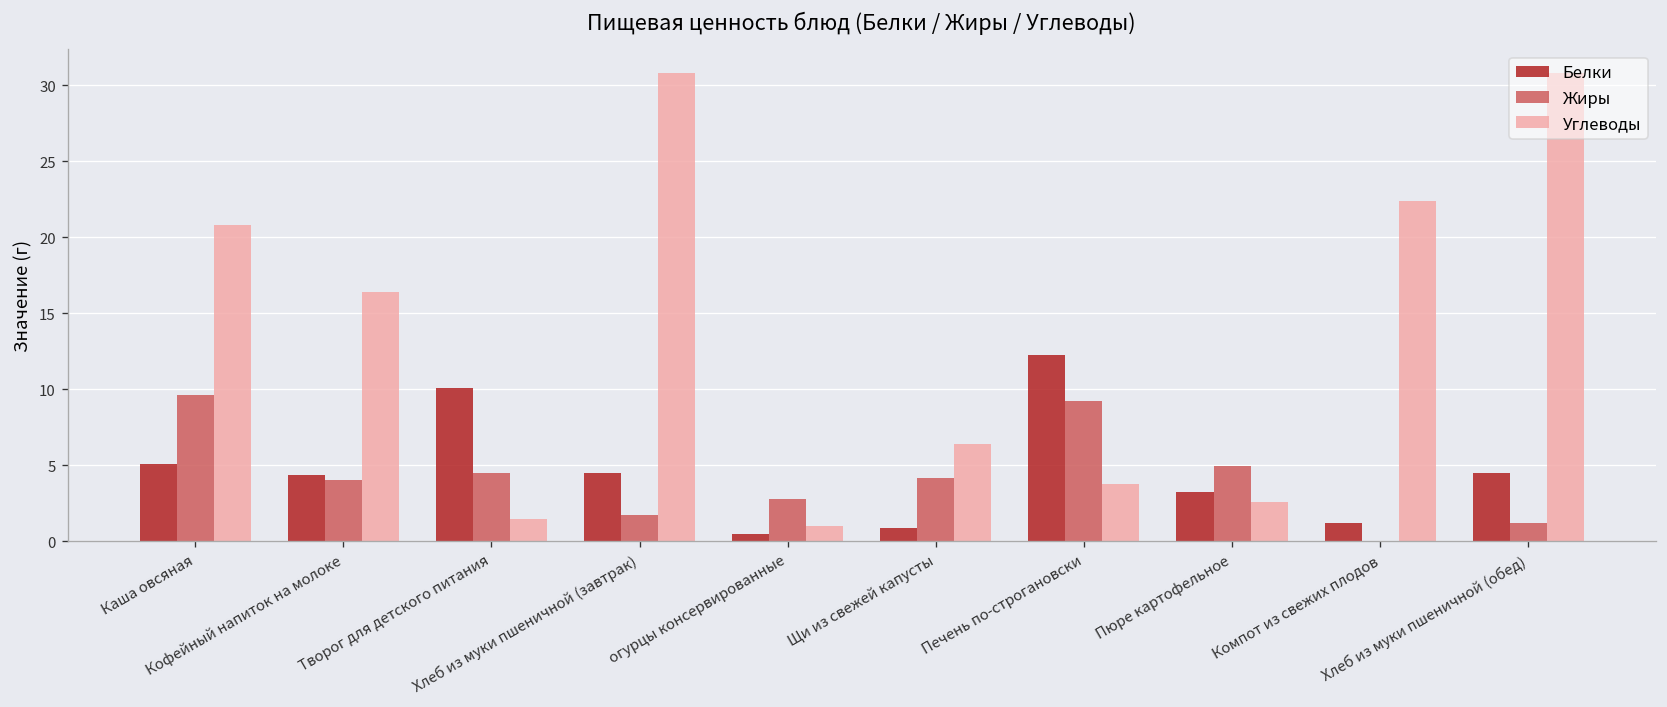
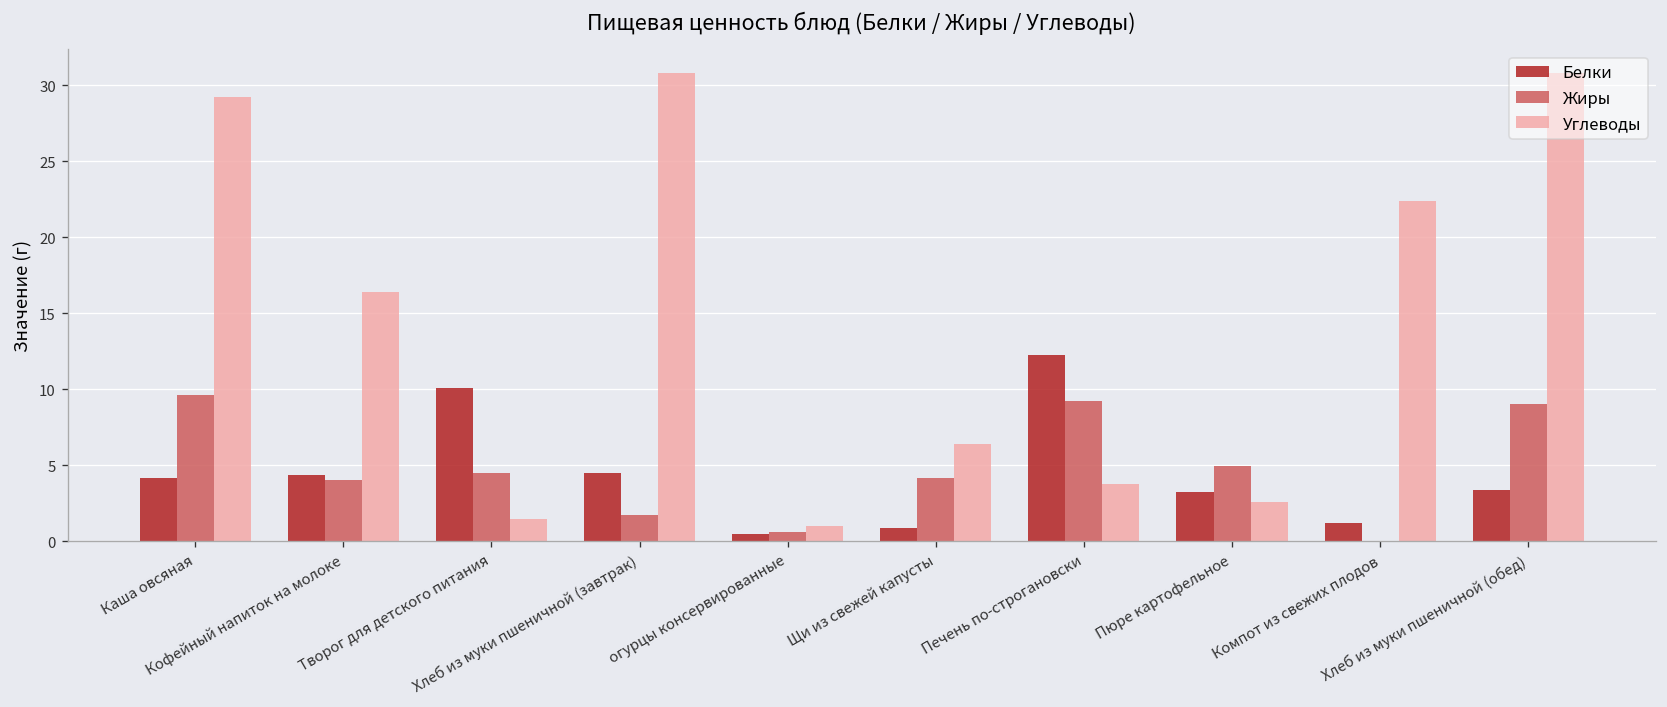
  {
    "Белки": {
-     "Каша овсяная": 5.1,
+     "Каша овсяная": 4.2,
      "Кофейный напиток на молоке": 4.4,
      "Творог для детского питания": 10.1,
      "Хлеб из муки пшеничной (завтрак)": 4.5,
      "огурцы консервированные": 0.5,
      "Щи из свежей капусты": 0.9,
      "Печень по-строгановски": 12.3,
      "Пюре картофельное": 3.3,
      "Компот из свежих плодов": 1.2,
-     "Хлеб из муки пшеничной (обед)": 4.5
+     "Хлеб из муки пшеничной (обед)": 3.4
    },
    "Жиры": {
      "Каша овсяная": 9.6,
      "Кофейный напиток на молоке": 4.0,
      "Творог для детского питания": 4.5,
      "Хлеб из муки пшеничной (завтрак)": 1.7,
-     "огурцы консервированные": 2.8,
+     "огурцы консервированные": 0.6,
      "Щи из свежей капусты": 4.2,
      "Печень по-строгановски": 9.3,
      "Пюре картофельное": 5.0,
-     "Хлеб из муки пшеничной (обед)": 1.2
+     "Хлеб из муки пшеничной (обед)": 9.0
    },
    "Углеводы": {
-     "Каша овсяная": 20.8,
+     "Каша овсяная": 29.3,
      "Кофейный напиток на молоке": 16.4,
      "Творог для детского питания": 1.5,
      "Хлеб из муки пшеничной (завтрак)": 30.8,
      "огурцы консервированные": 1.0,
      "Щи из свежей капусты": 6.4,
      "Печень по-строгановски": 3.8,
      "Пюре картофельное": 2.6,
      "Компот из свежих плодов": 22.4
    }
  }
